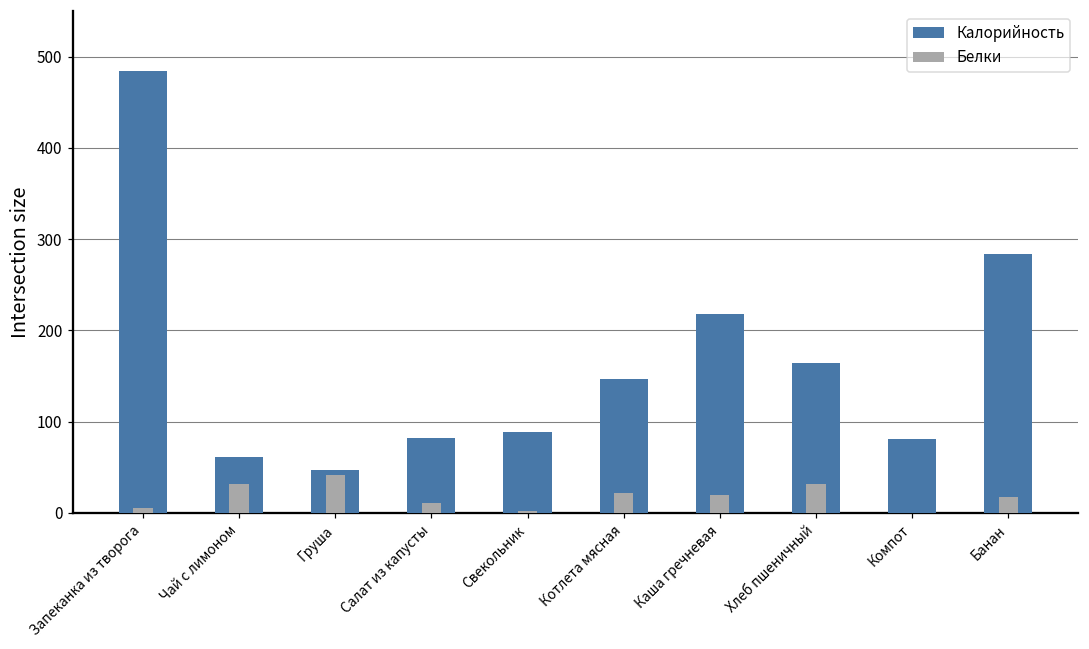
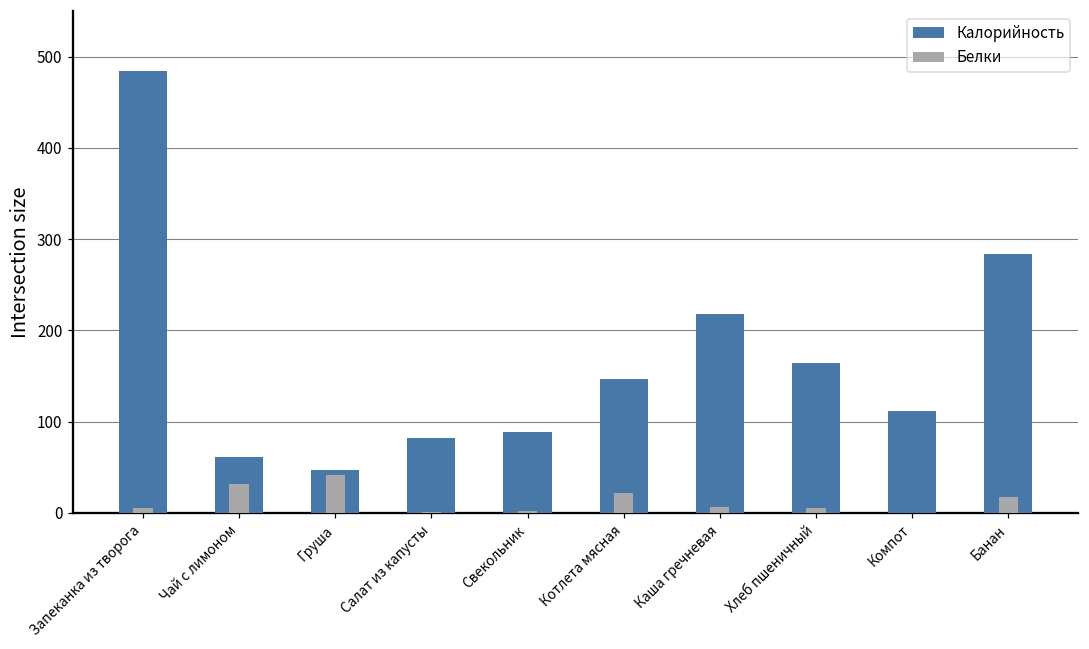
  {
    "Калорийность": {
      "Запеканка из творога": 480,
      "Чай с лимоном": 60,
      "Груша": 50,
      "Салат из капусты": 80,
      "Свекольник": 90,
      "Котлета мясная": 150,
      "Каша гречневая": 220,
      "Хлеб пшеничный": 160,
-     "Компот": 80,
+     "Компот": 110,
      "Банан": 280
    },
    "Белки": {
-     "Салат из капусты": 10,
-     "Каша гречневая": 20,
-     "Хлеб пшеничный": 30
+     "Салат из капусты": 0,
+     "Каша гречневая": 10,
+     "Хлеб пшеничный": 10
    }
  }
